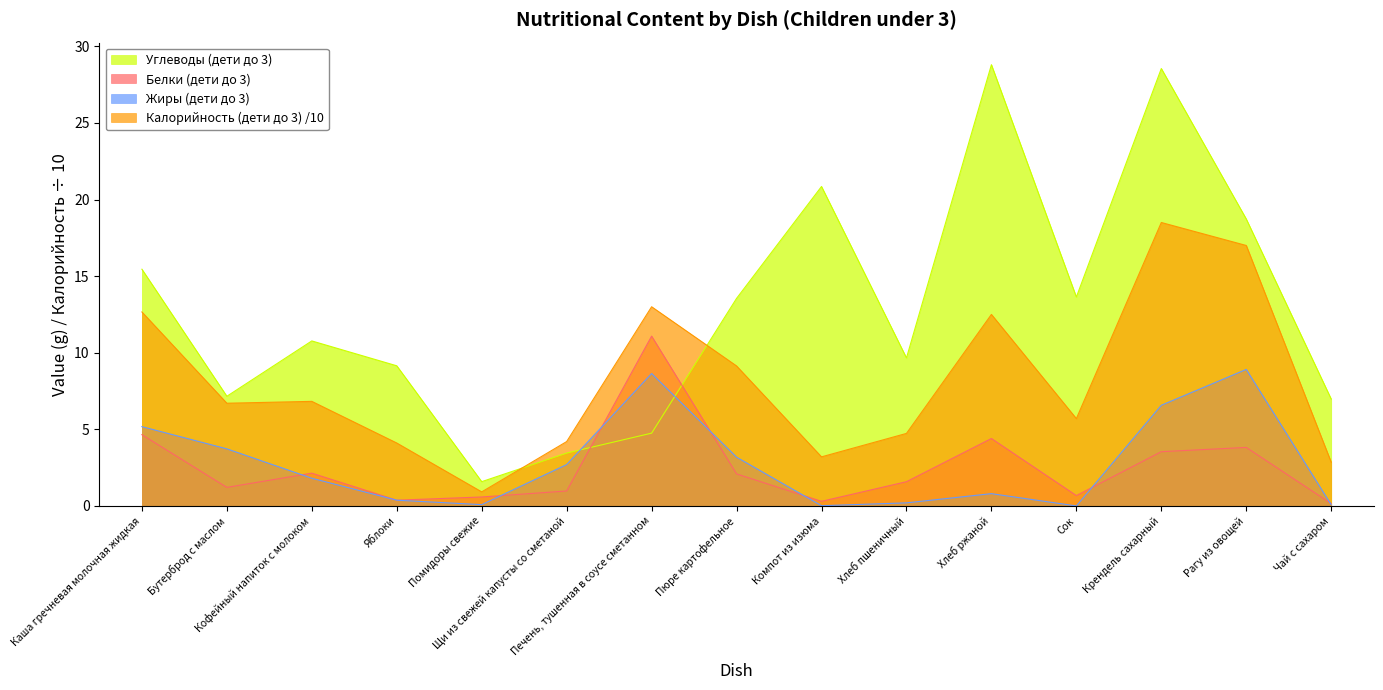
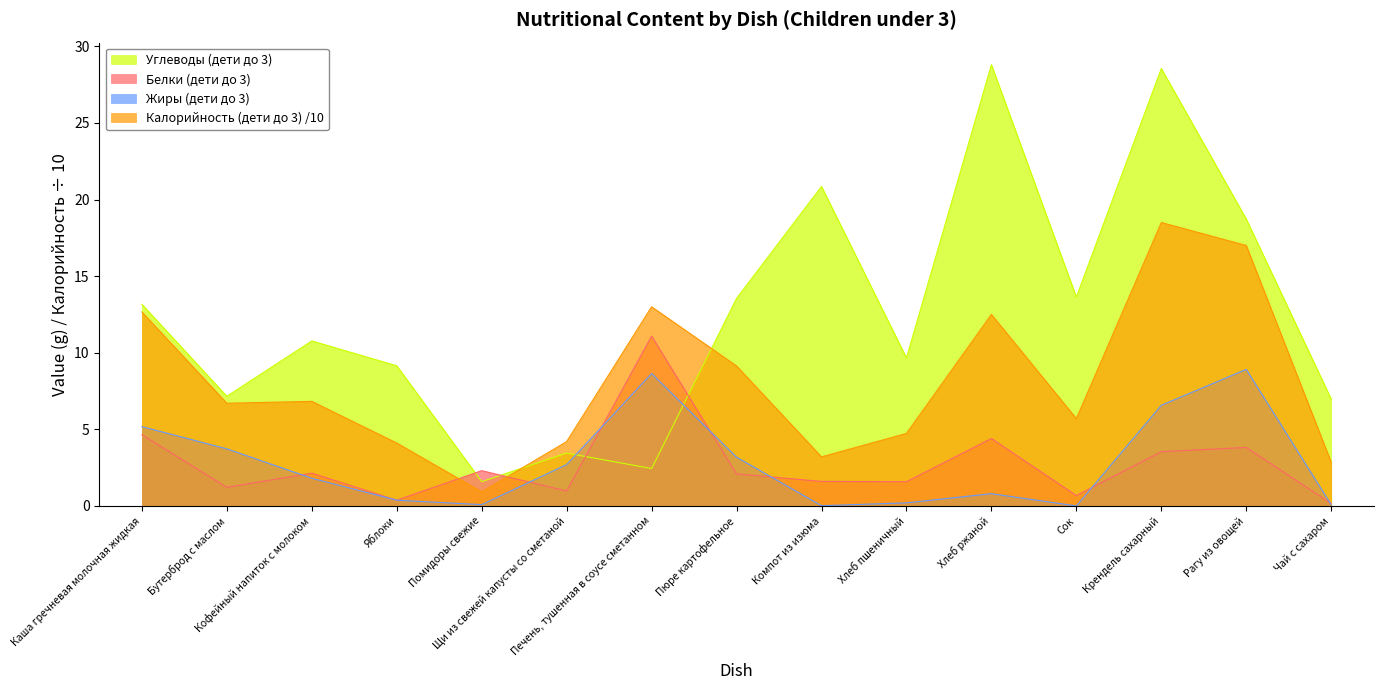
  {
    "Углеводы (дети до 3)": {
-     "Каша гречневая молочная жидкая": 15.5,
+     "Каша гречневая молочная жидкая": 13.2,
      "Бутерброд с маслом": 7.2,
      "Кофейный напиток с молоком": 10.8,
      "Яблоки": 9.1,
      "Помидоры свежие": 1.6,
      "Щи из свежей капусты со сметаной": 3.5,
-     "Печень, тушенная в соусе сметанном": 4.8,
+     "Печень, тушенная в соусе сметанном": 2.4,
      "Пюре картофельное": 13.5,
      "Компот из изюма": 20.9,
      "Хлеб пшеничный": 9.7,
      "Хлеб ржаной": 28.8,
      "Сок": 13.6,
      "Крендель сахарный": 28.6,
      "Рагу из овощей": 18.7,
      "Чай с сахаром": 7.0
    },
    "Белки (дети до 3)": {
      "Каша гречневая молочная жидкая": 4.7,
      "Бутерброд с маслом": 1.2,
      "Кофейный напиток с молоком": 2.1,
-     "Помидоры свежие": 0.6,
+     "Помидоры свежие": 2.3,
      "Щи из свежей капусты со сметаной": 1.0,
      "Печень, тушенная в соусе сметанном": 11.1,
      "Пюре картофельное": 2.1,
-     "Компот из изюма": 0.3,
+     "Компот из изюма": 1.6,
      "Хлеб пшеничный": 1.6,
      "Хлеб ржаной": 4.4,
      "Сок": 0.7,
      "Крендель сахарный": 3.5,
      "Рагу из овощей": 3.8
    },
    "Жиры (дети до 3)": {
      "Каша гречневая молочная жидкая": 5.2,
      "Бутерброд с маслом": 3.7,
      "Кофейный напиток с молоком": 1.8,
      "Помидоры свежие": 0.1,
      "Щи из свежей капусты со сметаной": 2.7,
      "Печень, тушенная в соусе сметанном": 8.6,
      "Пюре картофельное": 3.2,
      "Компот из изюма": 0.0,
      "Хлеб пшеничный": 0.2,
      "Хлеб ржаной": 0.8,
      "Сок": 0.0,
      "Крендель сахарный": 6.6,
      "Рагу из овощей": 8.9
    },
    "Калорийность (дети до 3) /10": {
      "Каша гречневая молочная жидкая": 12.7,
      "Бутерброд с маслом": 6.7,
      "Кофейный напиток с молоком": 6.8,
      "Яблоки": 4.1,
      "Помидоры свежие": 0.9,
      "Щи из свежей капусты со сметаной": 4.2,
      "Печень, тушенная в соусе сметанном": 13.0,
      "Пюре картофельное": 9.1,
      "Компот из изюма": 3.2,
      "Хлеб пшеничный": 4.7,
      "Хлеб ржаной": 12.5,
      "Сок": 5.7,
      "Крендель сахарный": 18.5,
      "Рагу из овощей": 17.0,
      "Чай с сахаром": 2.9
    }
  }
